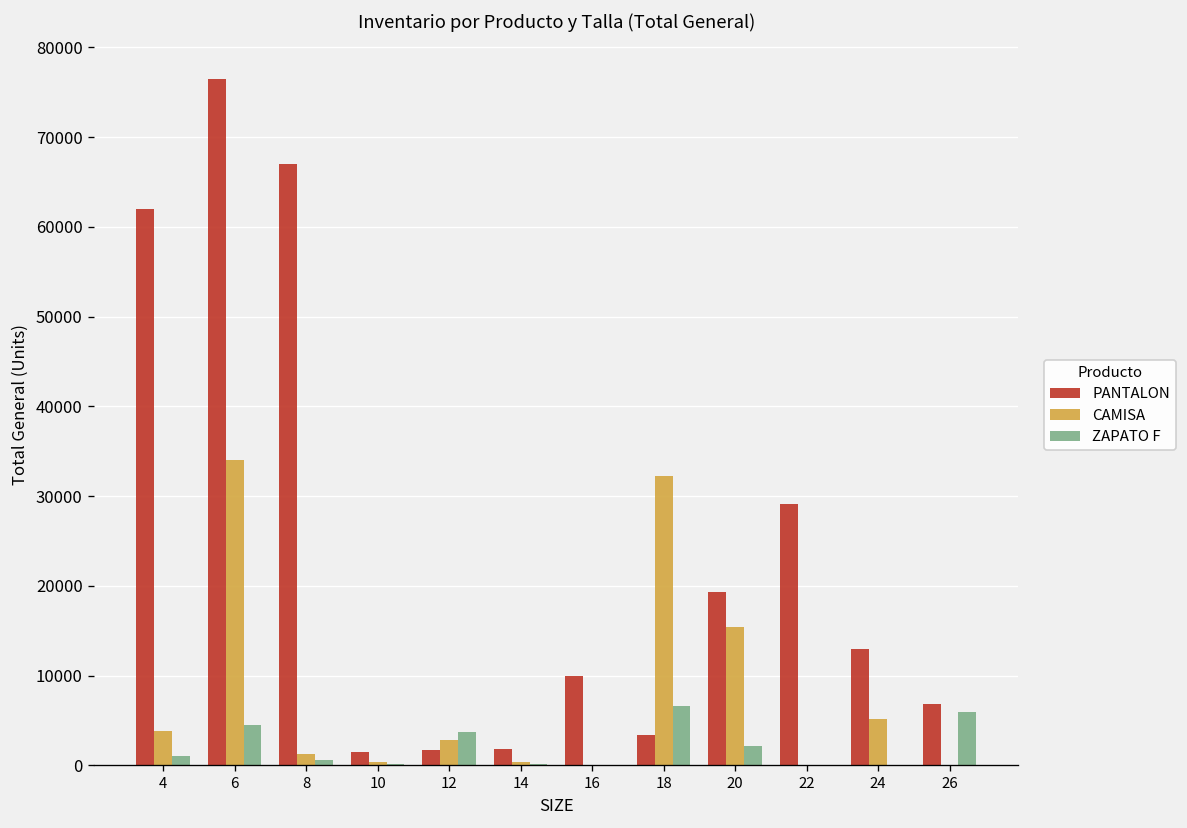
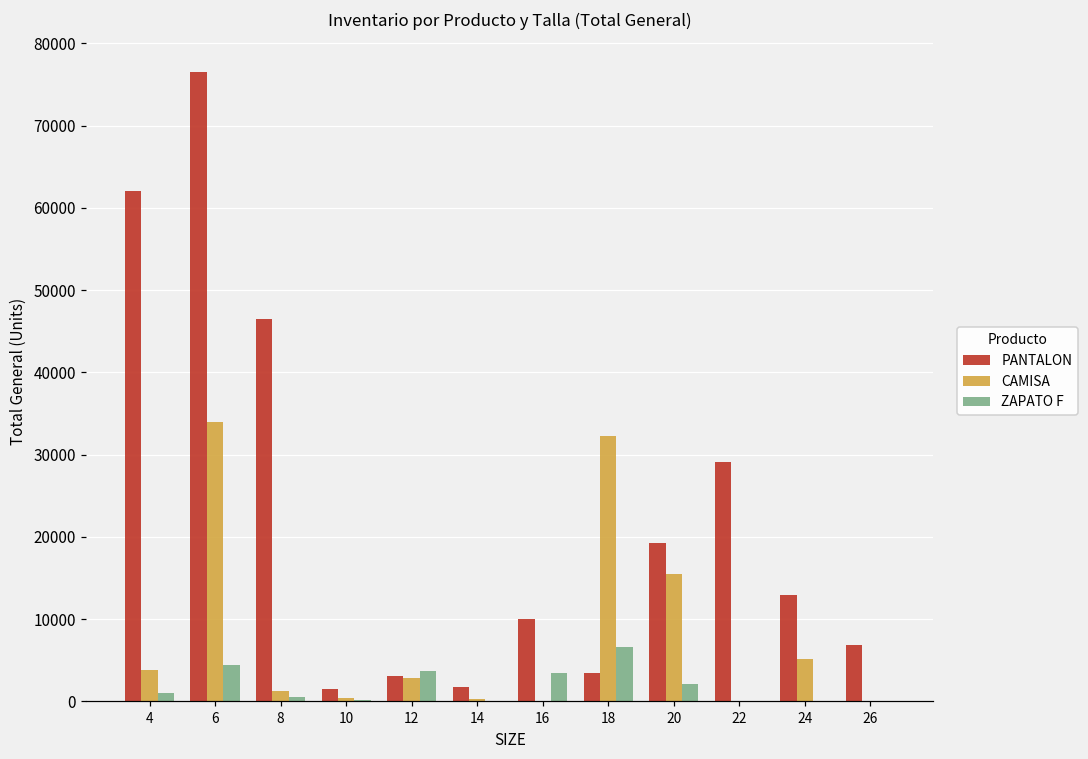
  {
    "PANTALON": {
      "4": 62000,
      "6": 77000,
-     "8": 67000,
+     "8": 47000,
      "10": 2000,
-     "12": 2000,
+     "12": 3000,
      "14": 2000,
      "16": 10000,
      "18": 3000,
      "20": 19000,
      "22": 29000,
      "24": 13000,
      "26": 7000
    },
    "CAMISA": {
      "4": 4000,
      "6": 34000,
      "8": 1000,
      "10": 0,
      "12": 3000,
      "18": 32000,
      "20": 15000,
      "22": 0,
      "24": 5000,
      "26": 0
    },
    "ZAPATO F": {
      "4": 1000,
      "6": 4000,
      "8": 1000,
      "12": 4000,
-     "16": 0,
+     "16": 3000,
      "18": 7000,
      "20": 2000,
      "22": 0,
      "24": 0,
-     "26": 6000
+     "26": 0
    }
  }
